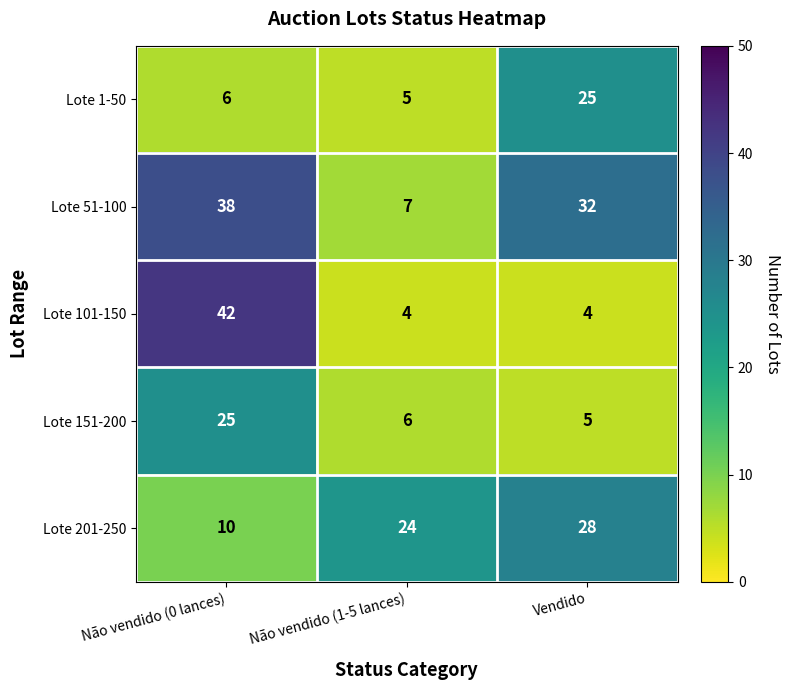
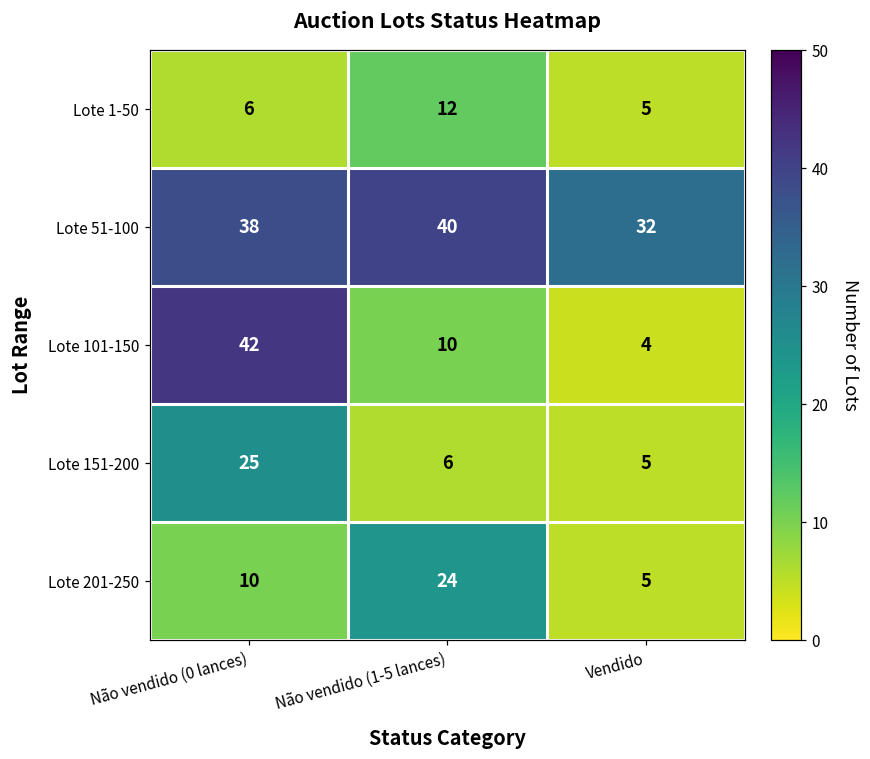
  {
    "Lote 1-50": {
      "Não vendido (0 lances)": 6,
-     "Não vendido (1-5 lances)": 5,
-     "Vendido": 25
+     "Não vendido (1-5 lances)": 12,
+     "Vendido": 5
    },
    "Lote 51-100": {
      "Não vendido (0 lances)": 38,
-     "Não vendido (1-5 lances)": 7,
+     "Não vendido (1-5 lances)": 40,
      "Vendido": 32
    },
    "Lote 101-150": {
      "Não vendido (0 lances)": 42,
-     "Não vendido (1-5 lances)": 4,
+     "Não vendido (1-5 lances)": 10,
      "Vendido": 4
    },
    "Lote 151-200": {
      "Não vendido (0 lances)": 25,
      "Não vendido (1-5 lances)": 6,
      "Vendido": 5
    },
    "Lote 201-250": {
      "Não vendido (0 lances)": 10,
      "Não vendido (1-5 lances)": 24,
-     "Vendido": 28
+     "Vendido": 5
    }
  }
